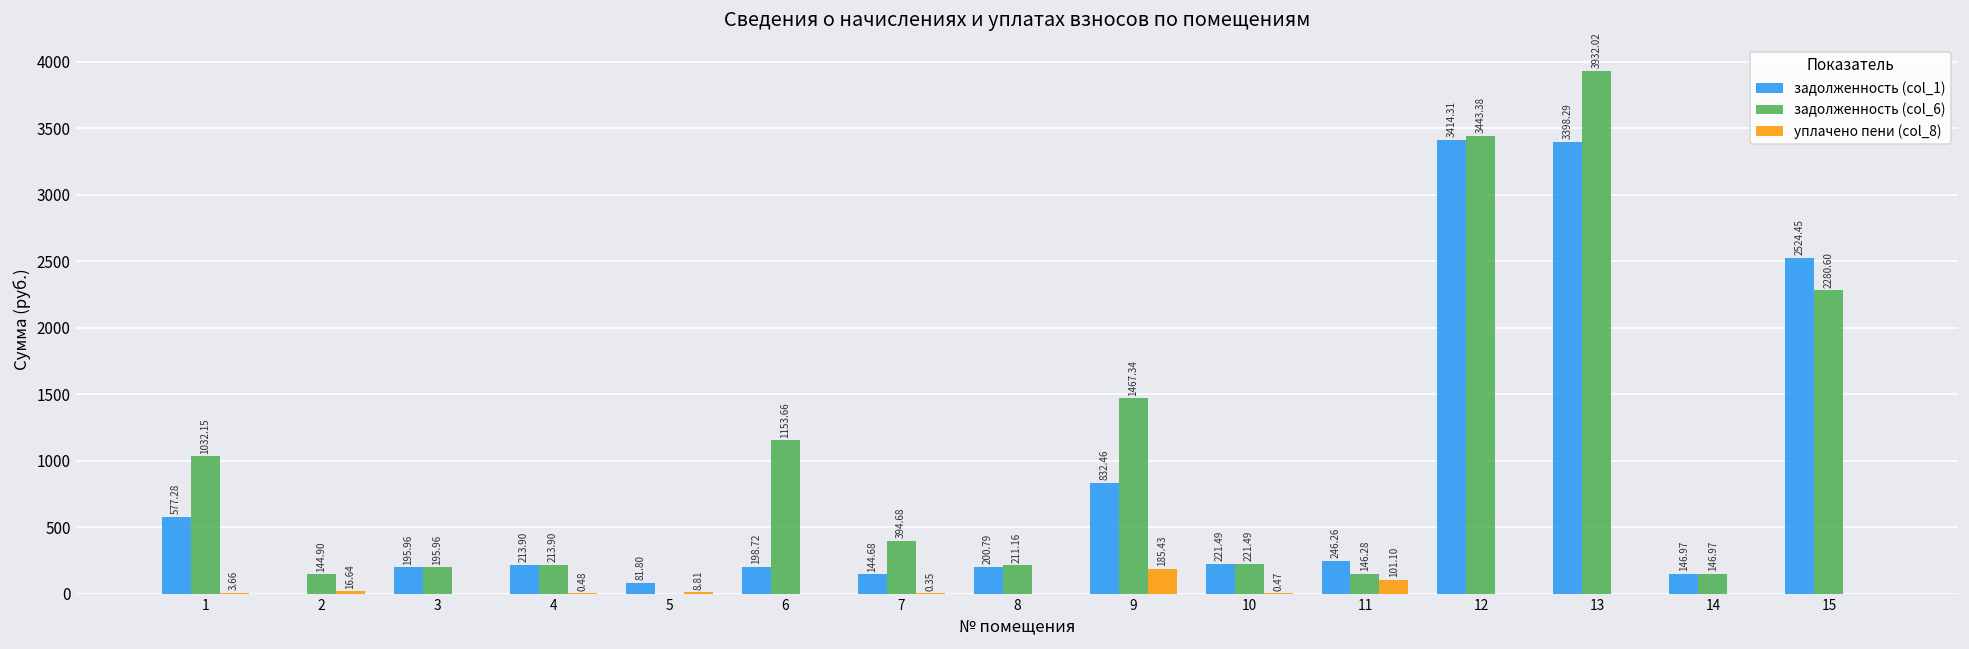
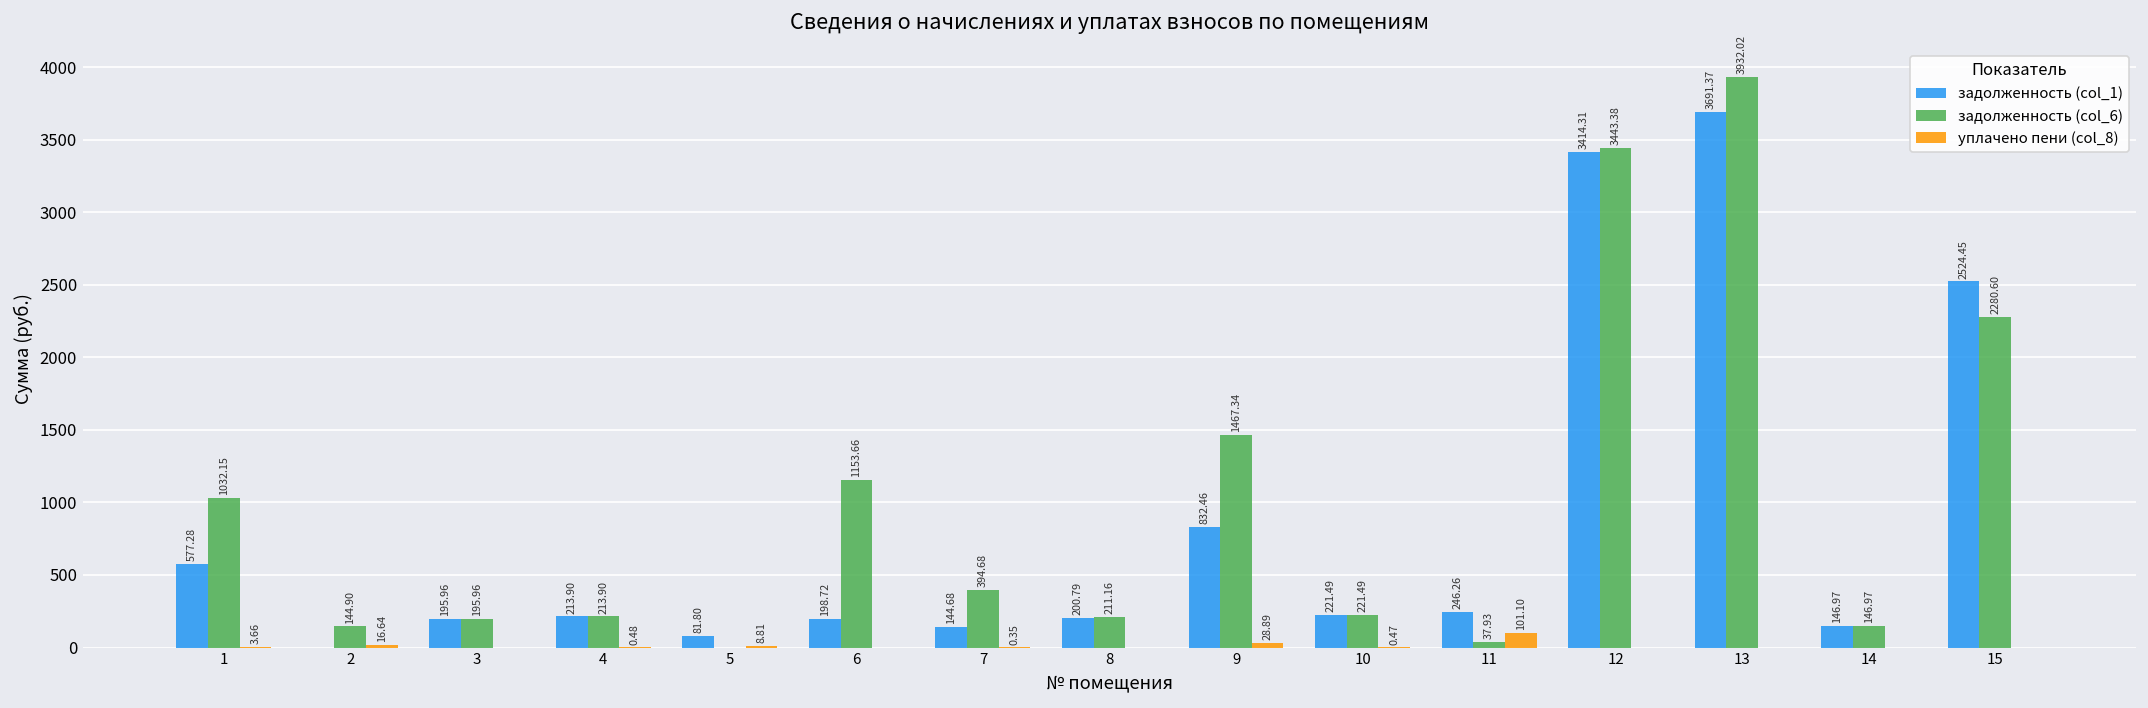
  {
    "задолженность (col_1)": {
      "1": 577.28,
      "3": 195.96,
      "4": 213.90,
      "5": 81.80,
      "6": 198.72,
      "7": 144.68,
      "8": 200.79,
      "9": 832.46,
      "10": 221.49,
      "11": 246.26,
      "12": 3414.31,
-     "13": 3398.29,
+     "13": 3691.37,
      "14": 146.97,
      "15": 2524.45
    },
    "задолженность (col_6)": {
      "1": 1032.15,
      "2": 144.90,
      "3": 195.96,
      "4": 213.90,
      "6": 1153.66,
      "7": 394.68,
      "8": 211.16,
      "9": 1467.34,
      "10": 221.49,
-     "11": 146.28,
+     "11": 37.93,
      "12": 3443.38,
      "13": 3932.02,
      "14": 146.97,
      "15": 2280.60
    },
    "уплачено пени (col_8)": {
      "1": 3.66,
      "2": 16.64,
      "4": 0.48,
      "5": 8.81,
      "7": 0.35,
-     "9": 185.43,
+     "9": 28.89,
      "10": 0.47,
      "11": 101.10
    }
  }
